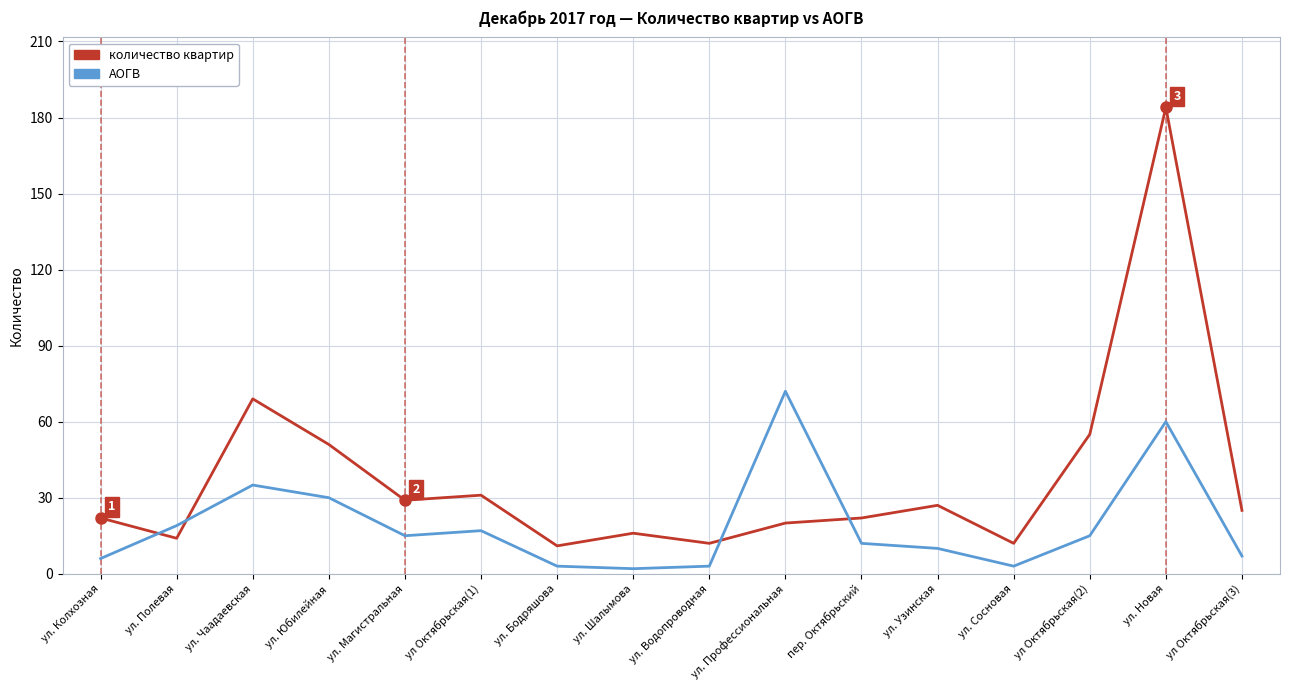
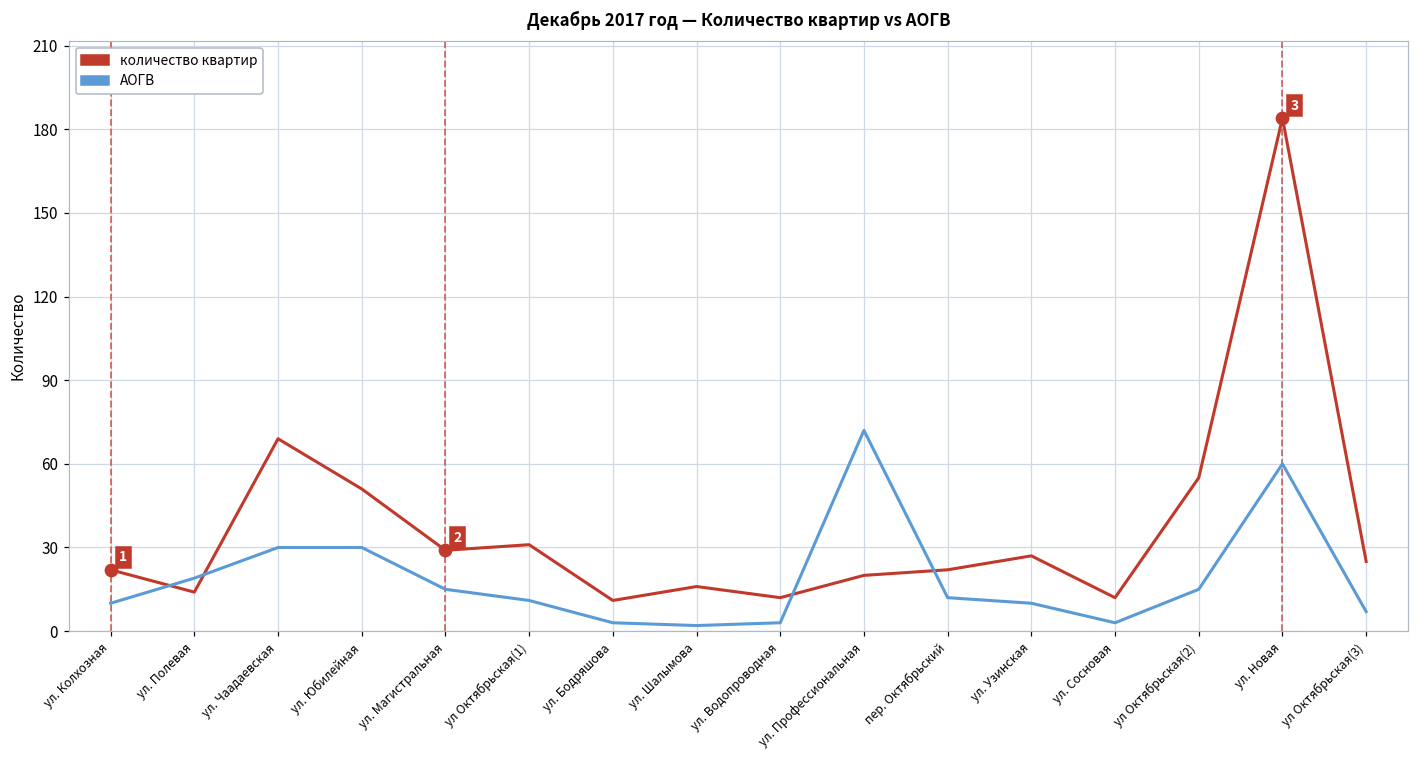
  {
    "АОГВ": {
-     "ул. Колхозная": 6,
+     "ул. Колхозная": 10,
      "ул. Полевая": 19,
-     "ул. Чаадаевская": 35,
+     "ул. Чаадаевская": 30,
      "ул. Юбилейная": 30,
      "ул. Магистральная": 15,
-     "ул Октябрьская(1)": 17,
+     "ул Октябрьская(1)": 11,
      "ул. Бодряшова": 3,
      "ул. Шалымова": 2,
      "ул. Водопроводная": 3,
      "ул. Профессиональная": 72,
      "пер. Октябрьский": 12,
      "ул. Узинская": 10,
      "ул. Сосновая": 3,
      "ул Октябрьская(2)": 15,
      "ул. Новая": 60,
      "ул Октябрьская(3)": 7
    }
  }
